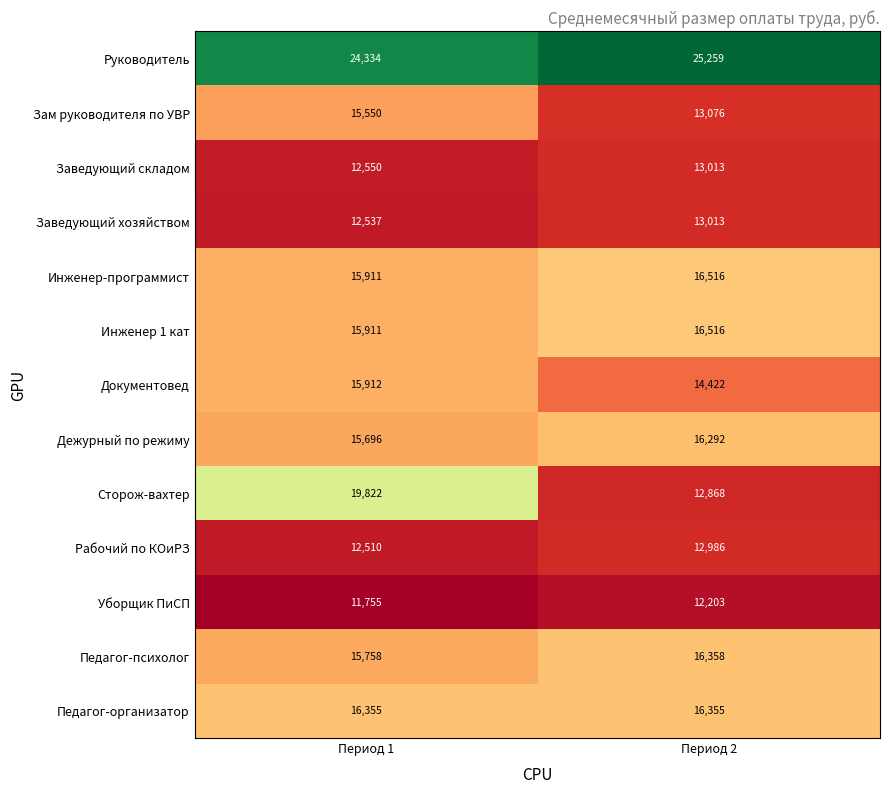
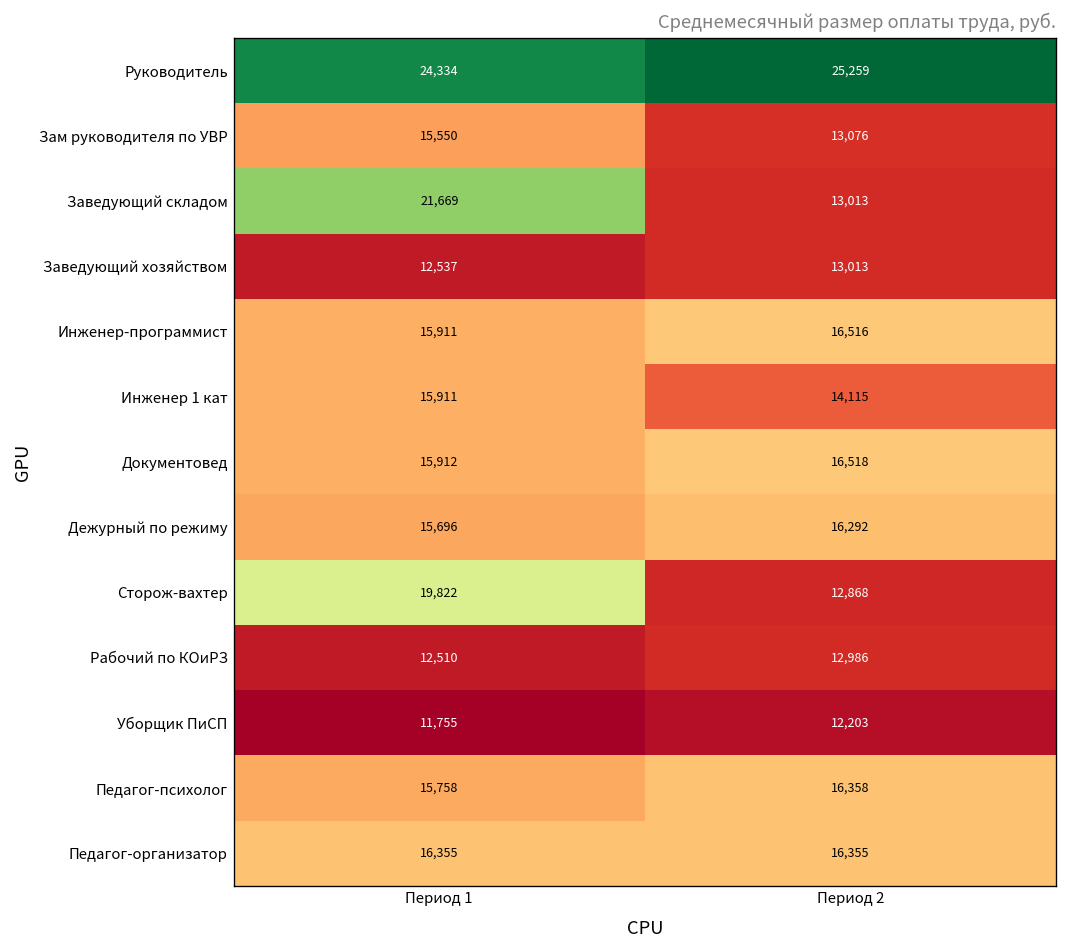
  {
    "Руководитель": {
      "Период 1": "24,334",
      "Период 2": "25,259"
    },
    "Зам руководителя по УВР": {
      "Период 1": "15,550",
      "Период 2": "13,076"
    },
    "Заведующий складом": {
-     "Период 1": "12,550",
+     "Период 1": "21,669",
      "Период 2": "13,013"
    },
    "Заведующий хозяйством": {
      "Период 1": "12,537",
      "Период 2": "13,013"
    },
    "Инженер-программист": {
      "Период 1": "15,911",
      "Период 2": "16,516"
    },
    "Инженер 1 кат": {
      "Период 1": "15,911",
-     "Период 2": "16,516"
+     "Период 2": "14,115"
    },
    "Документовед": {
      "Период 1": "15,912",
-     "Период 2": "14,422"
+     "Период 2": "16,518"
    },
    "Дежурный по режиму": {
      "Период 1": "15,696",
      "Период 2": "16,292"
    },
    "Сторож-вахтер": {
      "Период 1": "19,822",
      "Период 2": "12,868"
    },
    "Рабочий по КОиРЗ": {
      "Период 1": "12,510",
      "Период 2": "12,986"
    },
    "Уборщик ПиСП": {
      "Период 1": "11,755",
      "Период 2": "12,203"
    },
    "Педагог-психолог": {
      "Период 1": "15,758",
      "Период 2": "16,358"
    },
    "Педагог-организатор": {
      "Период 1": "16,355",
      "Период 2": "16,355"
    }
  }
